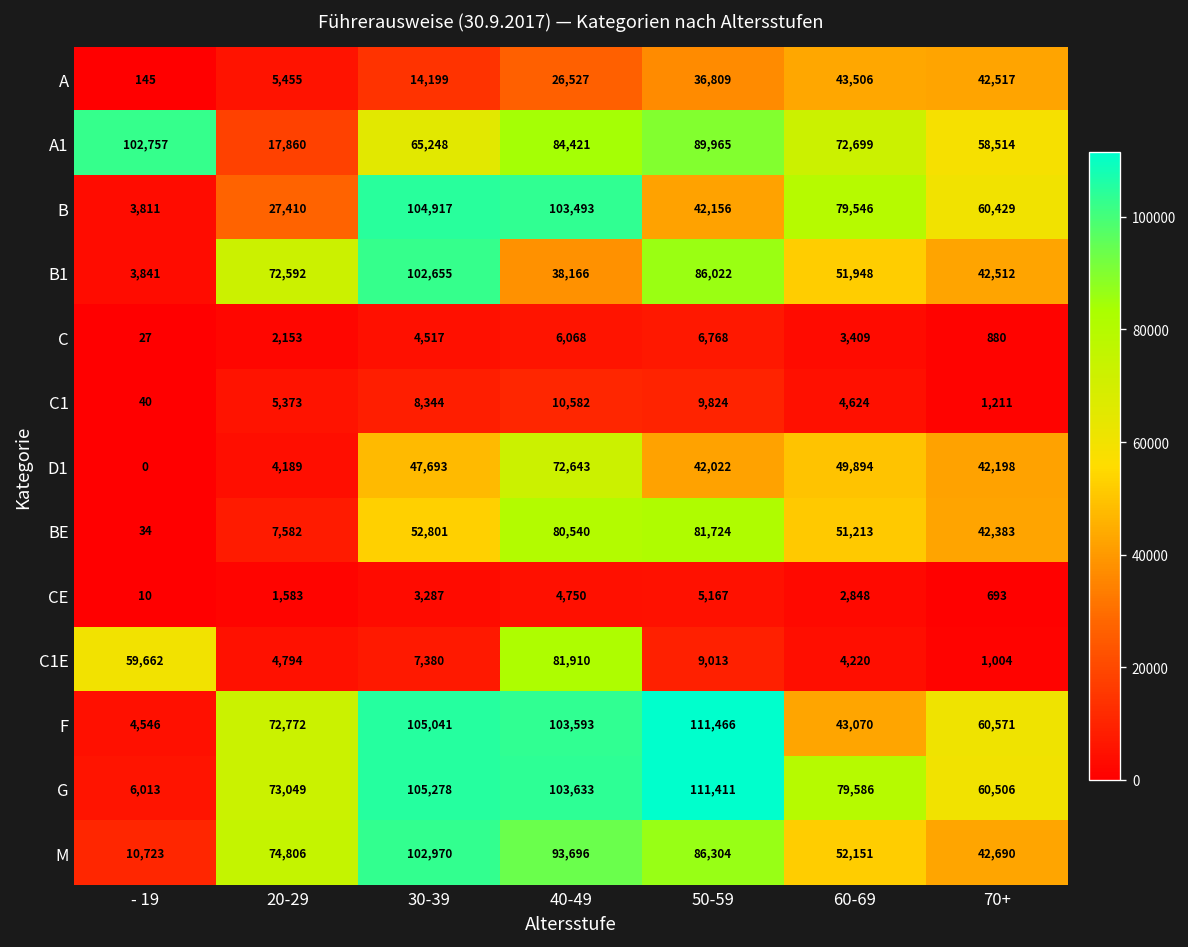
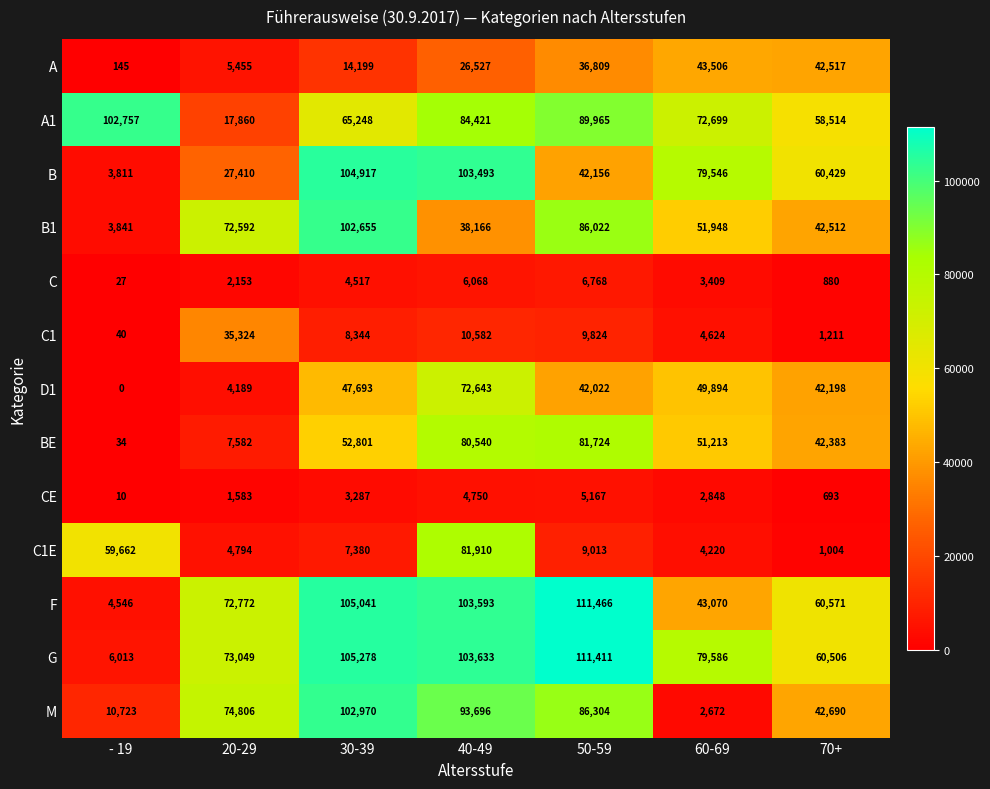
  {
    "A": {
      "- 19": "145",
      "20-29": "5,455",
      "30-39": "14,199",
      "40-49": "26,527",
      "50-59": "36,809",
      "60-69": "43,506",
      "70+": "42,517"
    },
    "A1": {
      "- 19": "102,757",
      "20-29": "17,860",
      "30-39": "65,248",
      "40-49": "84,421",
      "50-59": "89,965",
      "60-69": "72,699",
      "70+": "58,514"
    },
    "B": {
      "- 19": "3,811",
      "20-29": "27,410",
      "30-39": "104,917",
      "40-49": "103,493",
      "50-59": "42,156",
      "60-69": "79,546",
      "70+": "60,429"
    },
    "B1": {
      "- 19": "3,841",
      "20-29": "72,592",
      "30-39": "102,655",
      "40-49": "38,166",
      "50-59": "86,022",
      "60-69": "51,948",
      "70+": "42,512"
    },
    "C": {
      "- 19": "27",
      "20-29": "2,153",
      "30-39": "4,517",
      "40-49": "6,068",
      "50-59": "6,768",
      "60-69": "3,409",
      "70+": "880"
    },
    "C1": {
      "- 19": "40",
-     "20-29": "5,373",
+     "20-29": "35,324",
      "30-39": "8,344",
      "40-49": "10,582",
      "50-59": "9,824",
      "60-69": "4,624",
      "70+": "1,211"
    },
    "D1": {
      "- 19": "0",
      "20-29": "4,189",
      "30-39": "47,693",
      "40-49": "72,643",
      "50-59": "42,022",
      "60-69": "49,894",
      "70+": "42,198"
    },
    "BE": {
      "- 19": "34",
      "20-29": "7,582",
      "30-39": "52,801",
      "40-49": "80,540",
      "50-59": "81,724",
      "60-69": "51,213",
      "70+": "42,383"
    },
    "CE": {
      "- 19": "10",
      "20-29": "1,583",
      "30-39": "3,287",
      "40-49": "4,750",
      "50-59": "5,167",
      "60-69": "2,848",
      "70+": "693"
    },
    "C1E": {
      "- 19": "59,662",
      "20-29": "4,794",
      "30-39": "7,380",
      "40-49": "81,910",
      "50-59": "9,013",
      "60-69": "4,220",
      "70+": "1,004"
    },
    "F": {
      "- 19": "4,546",
      "20-29": "72,772",
      "30-39": "105,041",
      "40-49": "103,593",
      "50-59": "111,466",
      "60-69": "43,070",
      "70+": "60,571"
    },
    "G": {
      "- 19": "6,013",
      "20-29": "73,049",
      "30-39": "105,278",
      "40-49": "103,633",
      "50-59": "111,411",
      "60-69": "79,586",
      "70+": "60,506"
    },
    "M": {
      "- 19": "10,723",
      "20-29": "74,806",
      "30-39": "102,970",
      "40-49": "93,696",
      "50-59": "86,304",
-     "60-69": "52,151",
+     "60-69": "2,672",
      "70+": "42,690"
    }
  }
